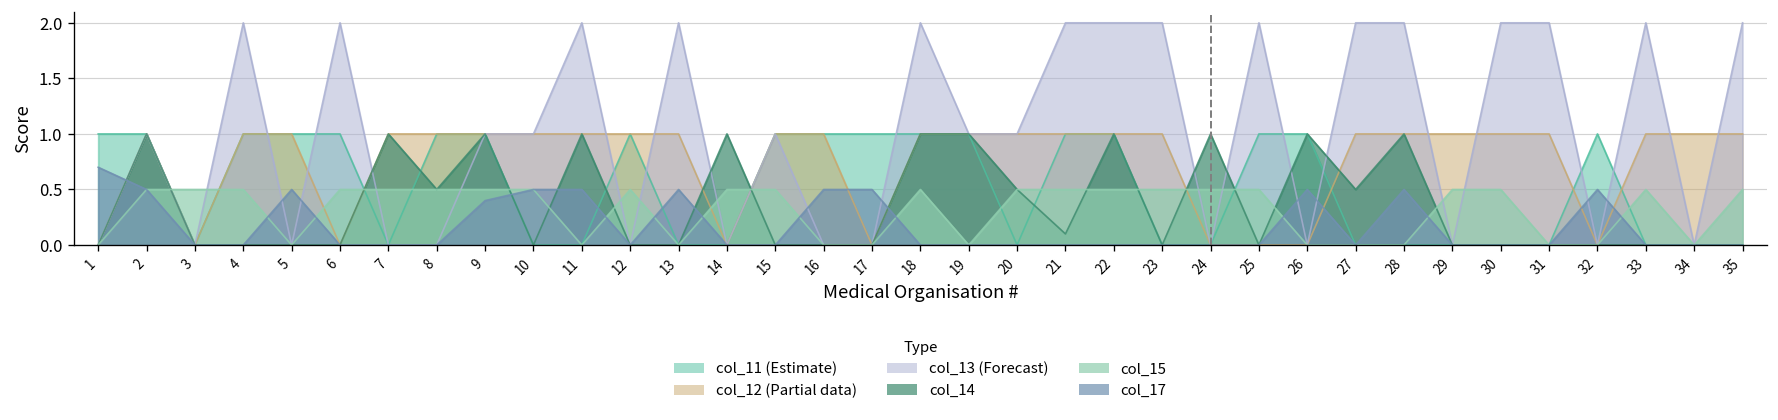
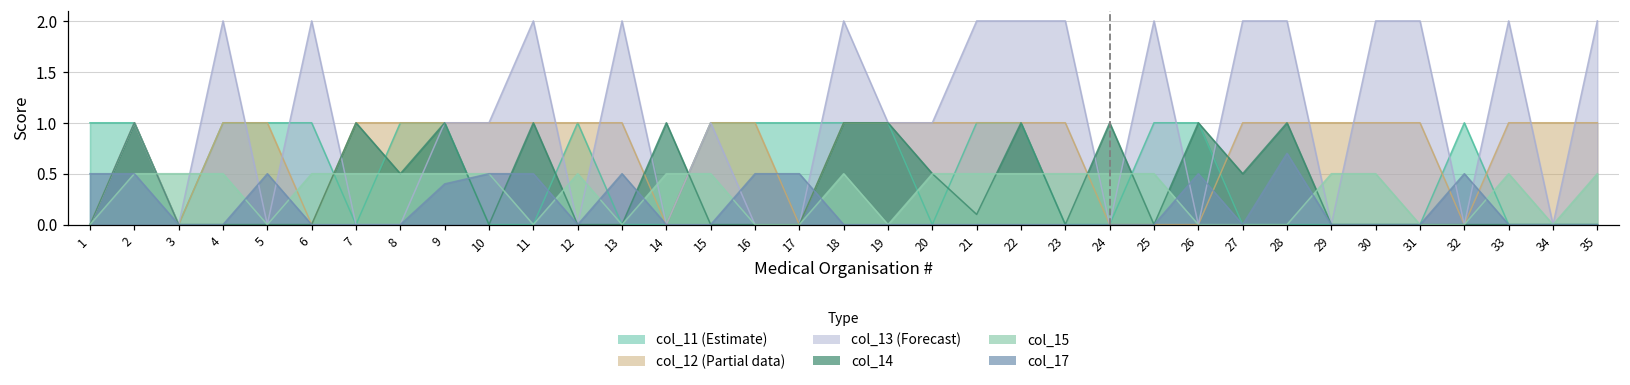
  {
    "col_14": {
      "14": 1.0,
      "21": 0.1,
      "24": 1.0,
      "27": 0.5
    },
    "col_17": {
-     "1": 0.7,
+     "1": 0.5,
      "5": 0.5,
      "9": 0.4,
      "11": 0.5,
      "13": 0.5,
      "16": 0.5,
      "17": 0.5,
      "18": 0.0,
      "21": 0.0,
      "22": 0.0,
      "26": 0.5,
-     "28": 0.5,
+     "28": 0.7,
      "32": 0.5
    }
  }
